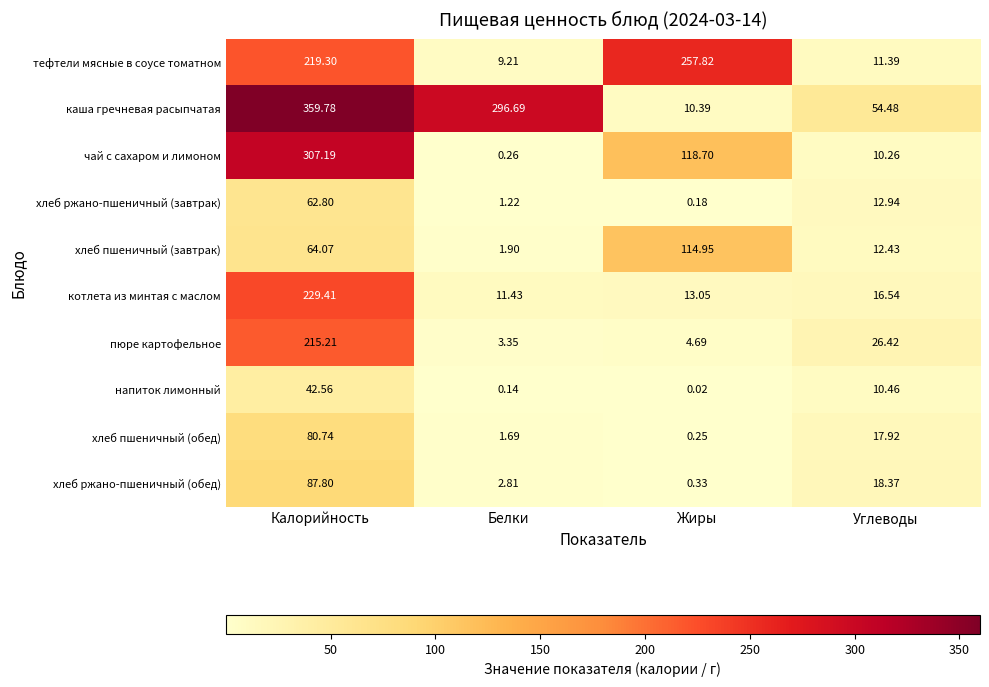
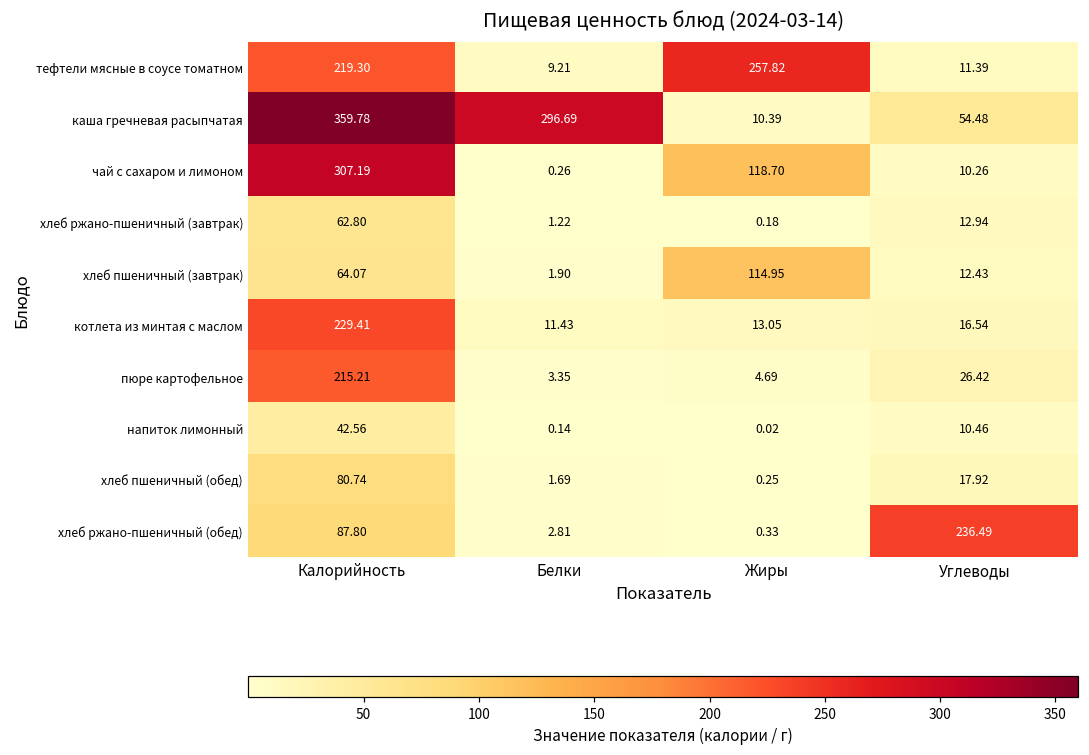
  {
    "тефтели мясные в соусе томатном": {
      "Калорийность": 219.30,
      "Белки": 9.21,
      "Жиры": 257.82,
      "Углеводы": 11.39
    },
    "каша гречневая расыпчатая": {
      "Калорийность": 359.78,
      "Белки": 296.69,
      "Жиры": 10.39,
      "Углеводы": 54.48
    },
    "чай с сахаром и лимоном": {
      "Калорийность": 307.19,
      "Белки": 0.26,
      "Жиры": 118.70,
      "Углеводы": 10.26
    },
    "хлеб ржано-пшеничный (завтрак)": {
      "Калорийность": 62.80,
      "Белки": 1.22,
      "Жиры": 0.18,
      "Углеводы": 12.94
    },
    "хлеб пшеничный (завтрак)": {
      "Калорийность": 64.07,
      "Белки": 1.90,
      "Жиры": 114.95,
      "Углеводы": 12.43
    },
    "котлета из минтая с маслом": {
      "Калорийность": 229.41,
      "Белки": 11.43,
      "Жиры": 13.05,
      "Углеводы": 16.54
    },
    "пюре картофельное": {
      "Калорийность": 215.21,
      "Белки": 3.35,
      "Жиры": 4.69,
      "Углеводы": 26.42
    },
    "напиток лимонный": {
      "Калорийность": 42.56,
      "Белки": 0.14,
      "Жиры": 0.02,
      "Углеводы": 10.46
    },
    "хлеб пшеничный (обед)": {
      "Калорийность": 80.74,
      "Белки": 1.69,
      "Жиры": 0.25,
      "Углеводы": 17.92
    },
    "хлеб ржано-пшеничный (обед)": {
      "Калорийность": 87.80,
      "Белки": 2.81,
      "Жиры": 0.33,
-     "Углеводы": 18.37
+     "Углеводы": 236.49
    }
  }
